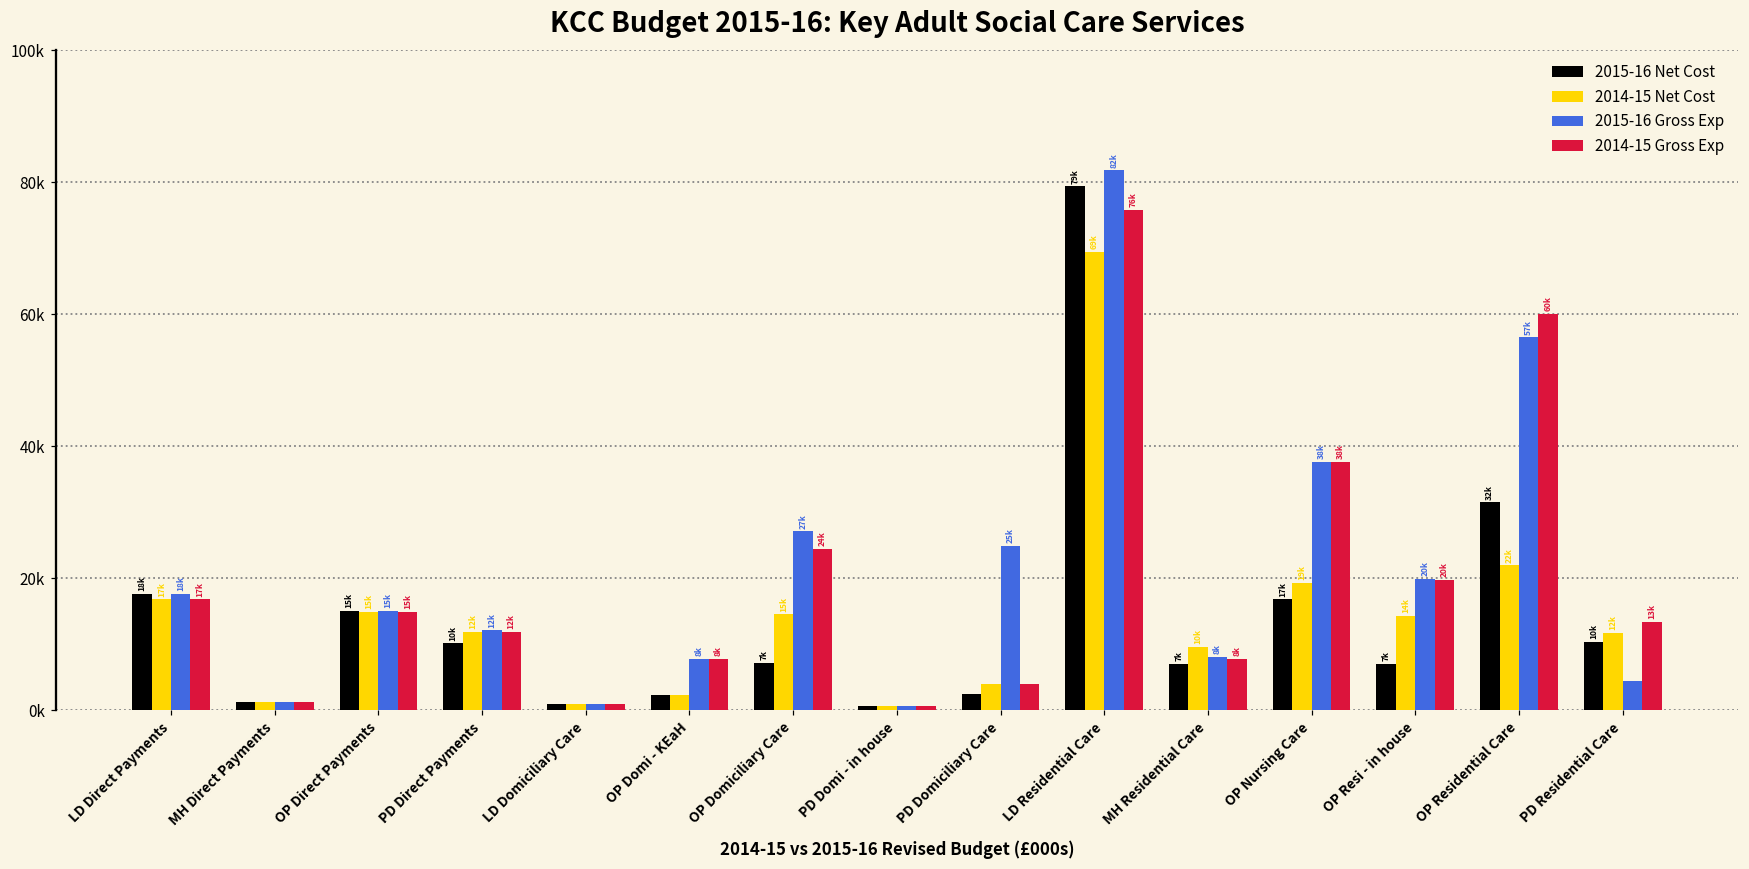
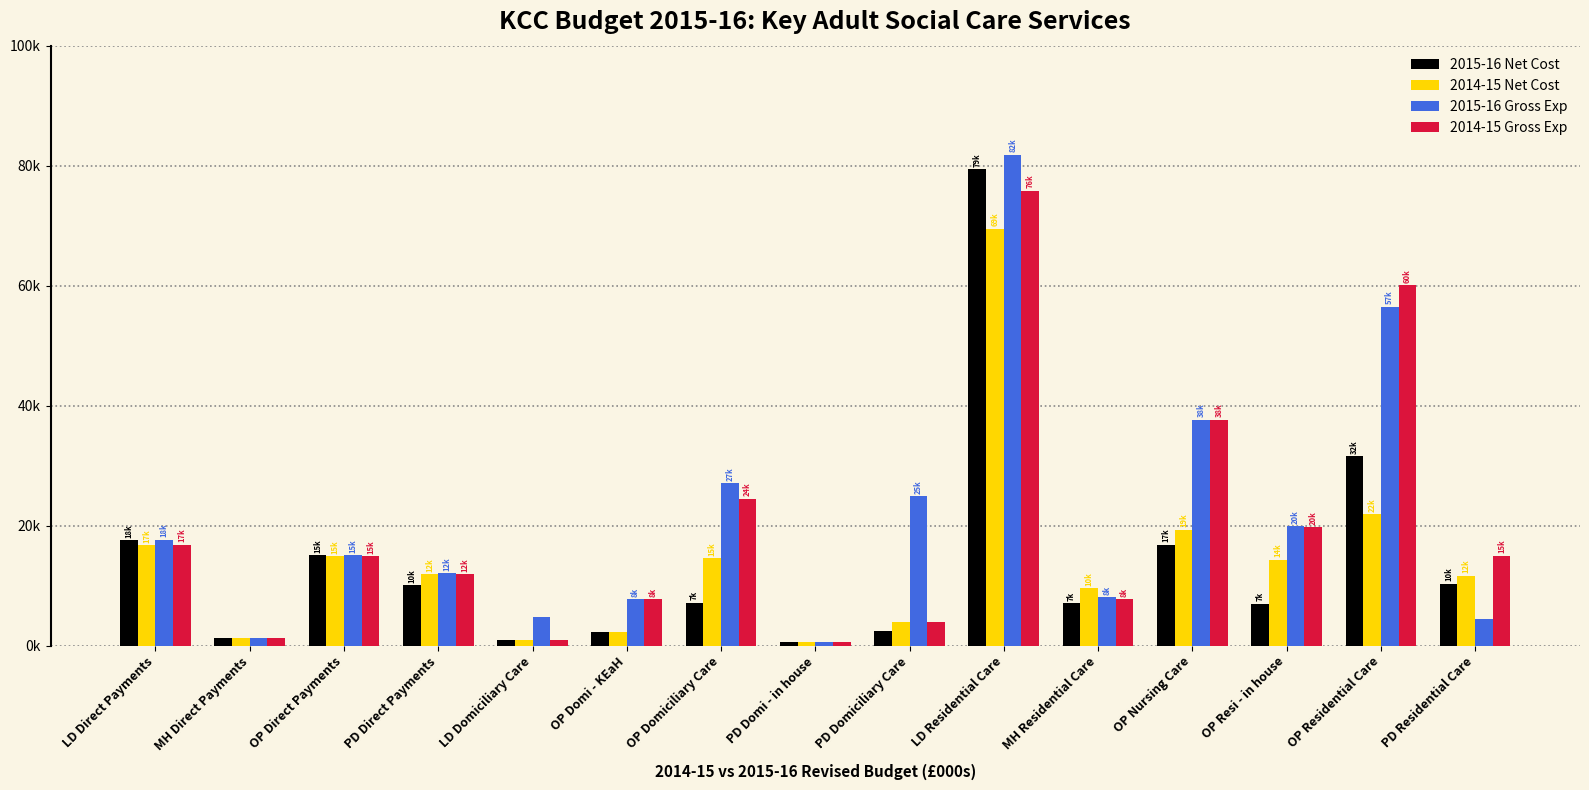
  {
    "2015-16 Net Cost": {
      "LD Direct Payments": "18k",
      "OP Direct Payments": "15k",
      "PD Direct Payments": "10k",
      "OP Domiciliary Care": "7k",
      "LD Residential Care": "79k",
      "MH Residential Care": "7k",
      "OP Nursing Care": "17k",
      "OP Resi - in house": "7k",
      "OP Residential Care": "32k",
      "PD Residential Care": "10k"
    },
    "2014-15 Net Cost": {
      "LD Direct Payments": "17k",
      "OP Direct Payments": "15k",
      "PD Direct Payments": "12k",
      "OP Domiciliary Care": "15k",
      "LD Residential Care": "69k",
      "MH Residential Care": "10k",
      "OP Nursing Care": "19k",
      "OP Resi - in house": "14k",
      "OP Residential Care": "22k",
      "PD Residential Care": "12k"
    },
    "2015-16 Gross Exp": {
      "MH Direct Payments": "1000",
-     "LD Domiciliary Care": "1000",
+     "LD Domiciliary Care": "5000",
      "PD Domi - in house": "1000",
      "PD Residential Care": "4000"
    },
    "2014-15 Gross Exp": {
      "LD Direct Payments": "17k",
      "OP Direct Payments": "15k",
      "PD Direct Payments": "12k",
      "OP Domi - KEaH": "8k",
      "OP Domiciliary Care": "24k",
      "LD Residential Care": "76k",
      "MH Residential Care": "8k",
      "OP Nursing Care": "38k",
      "OP Resi - in house": "20k",
      "OP Residential Care": "60k",
-     "PD Residential Care": "13k"
+     "PD Residential Care": "15k"
    }
  }
